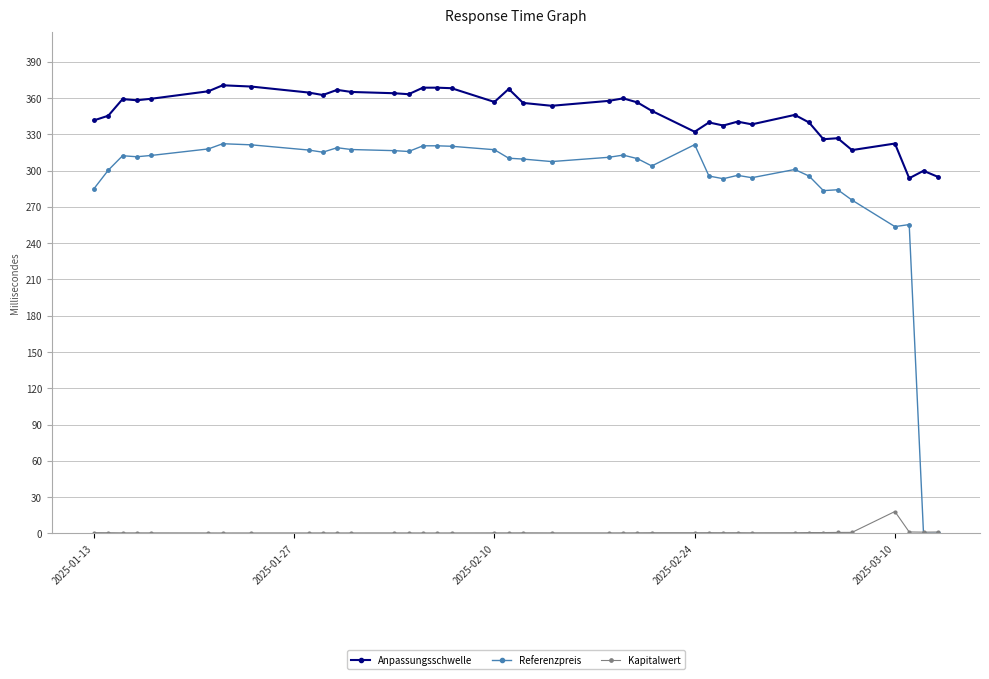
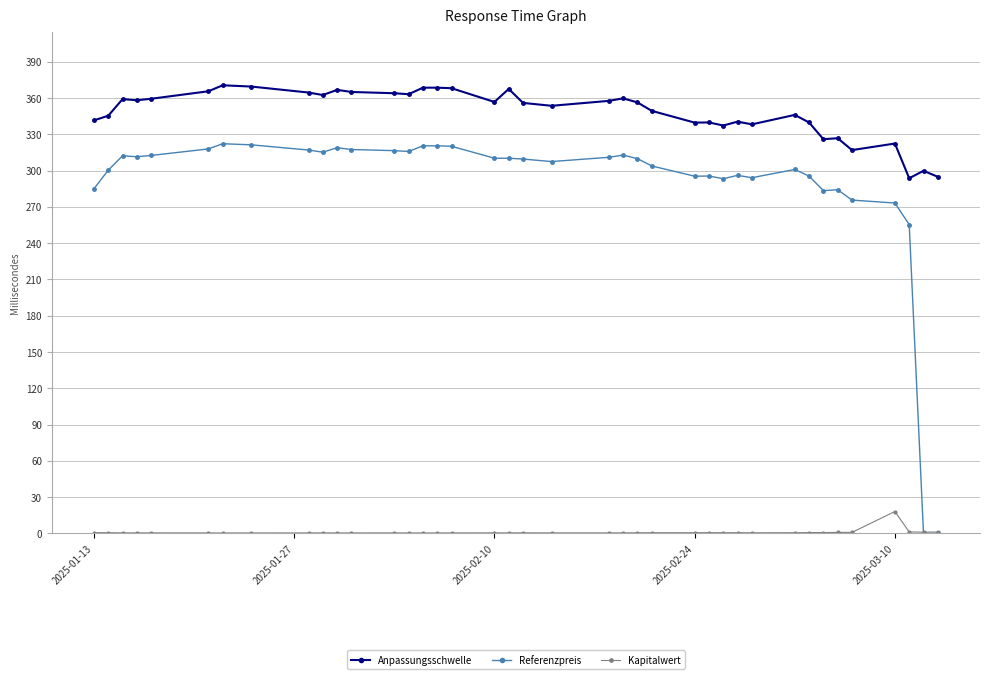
  {
    "Anpassungsschwelle": {
      "2025-01-13": 342,
      "2025-02-10": 357,
-     "2025-02-24": 332,
+     "2025-02-24": 340,
      "2025-03-10": 322
    },
    "Referenzpreis": {
      "2025-01-13": 285,
-     "2025-02-10": 317,
-     "2025-02-24": 322,
-     "2025-03-10": 254
+     "2025-02-10": 310,
+     "2025-02-24": 295,
+     "2025-03-10": 273
    },
    "Kapitalwert": {
      "2025-01-13": 1,
      "2025-02-10": 0,
      "2025-02-24": 1,
      "2025-03-10": 18
    }
  }
